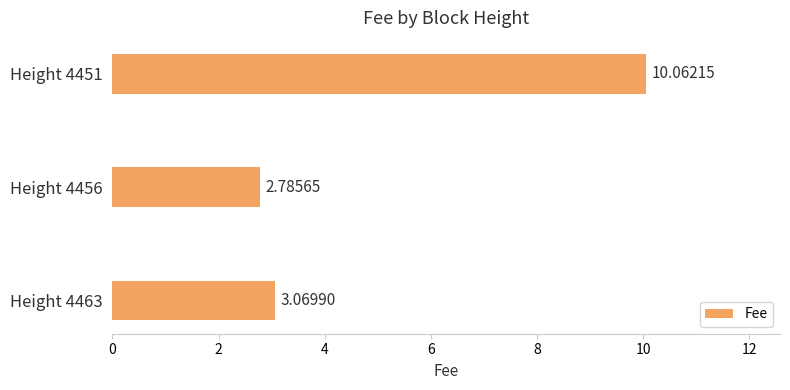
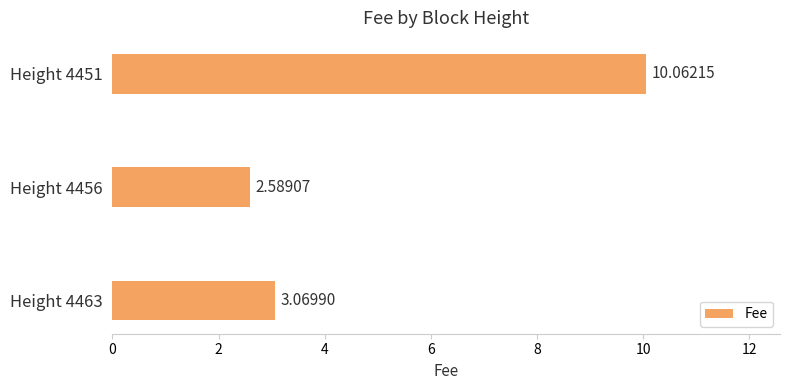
  {
    "Height 4451": 10.06215,
-   "Height 4456": 2.78565,
+   "Height 4456": 2.58907,
    "Height 4463": 3.06990
  }
